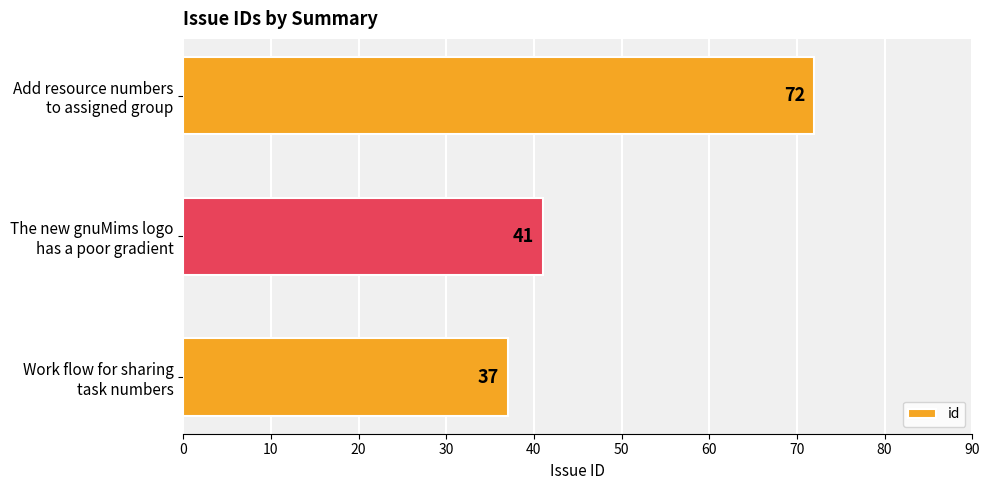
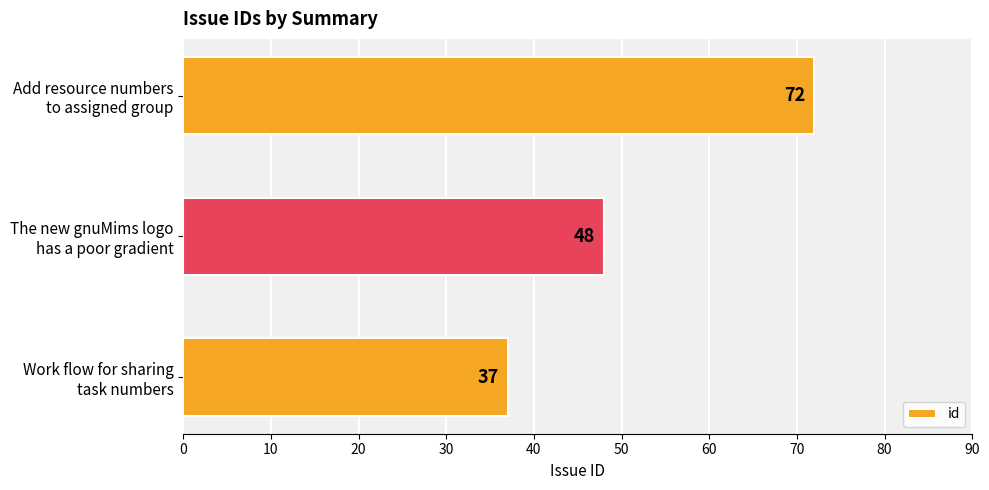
  {
    "Add resource numbers to assigned group": 72,
-   "The new gnuMims logo has a poor gradient": 41,
+   "The new gnuMims logo has a poor gradient": 48,
    "Work flow for sharing task numbers": 37
  }
